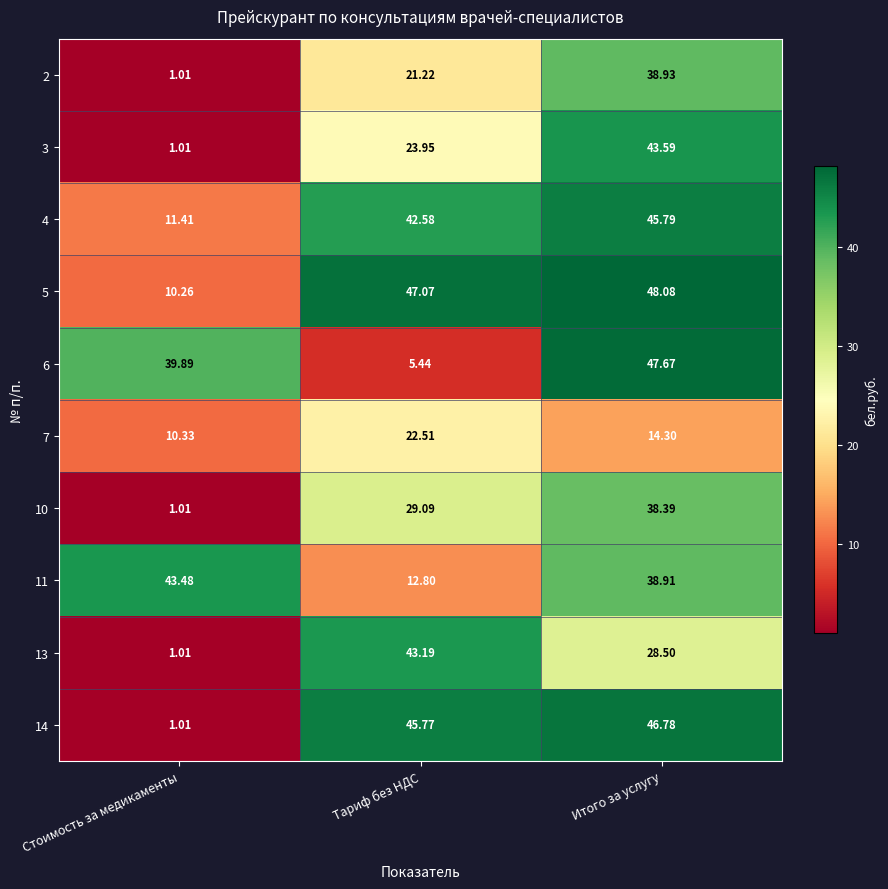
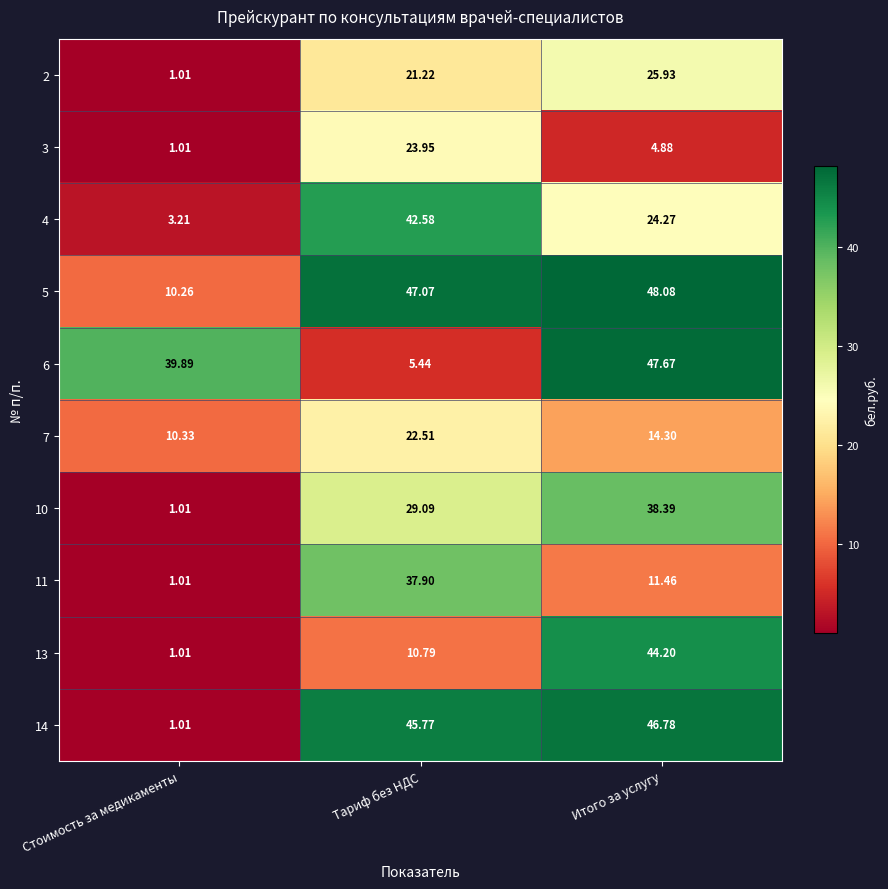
  {
    "2": {
      "Стоимость за медикаменты": 1.01,
      "Тариф без НДС": 21.22,
-     "Итого за услугу": 38.93
+     "Итого за услугу": 25.93
    },
    "3": {
      "Стоимость за медикаменты": 1.01,
      "Тариф без НДС": 23.95,
-     "Итого за услугу": 43.59
+     "Итого за услугу": 4.88
    },
    "4": {
-     "Стоимость за медикаменты": 11.41,
+     "Стоимость за медикаменты": 3.21,
      "Тариф без НДС": 42.58,
-     "Итого за услугу": 45.79
+     "Итого за услугу": 24.27
    },
    "5": {
      "Стоимость за медикаменты": 10.26,
      "Тариф без НДС": 47.07,
      "Итого за услугу": 48.08
    },
    "6": {
      "Стоимость за медикаменты": 39.89,
      "Тариф без НДС": 5.44,
      "Итого за услугу": 47.67
    },
    "7": {
      "Стоимость за медикаменты": 10.33,
      "Тариф без НДС": 22.51,
      "Итого за услугу": 14.30
    },
    "10": {
      "Стоимость за медикаменты": 1.01,
      "Тариф без НДС": 29.09,
      "Итого за услугу": 38.39
    },
    "11": {
-     "Стоимость за медикаменты": 43.48,
-     "Тариф без НДС": 12.80,
-     "Итого за услугу": 38.91
+     "Стоимость за медикаменты": 1.01,
+     "Тариф без НДС": 37.90,
+     "Итого за услугу": 11.46
    },
    "13": {
      "Стоимость за медикаменты": 1.01,
-     "Тариф без НДС": 43.19,
-     "Итого за услугу": 28.50
+     "Тариф без НДС": 10.79,
+     "Итого за услугу": 44.20
    },
    "14": {
      "Стоимость за медикаменты": 1.01,
      "Тариф без НДС": 45.77,
      "Итого за услугу": 46.78
    }
  }
